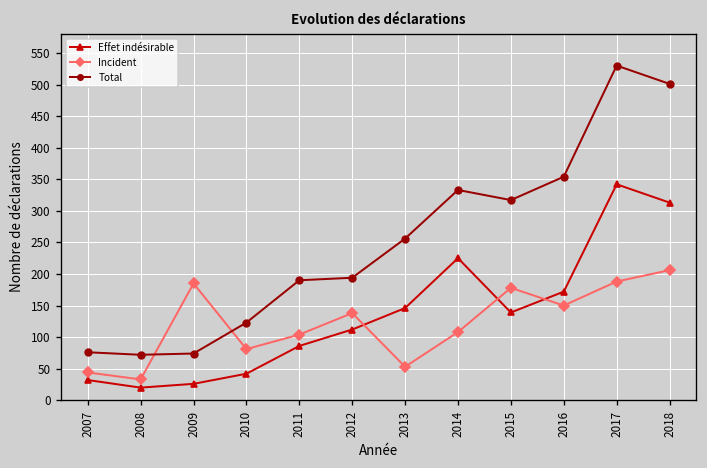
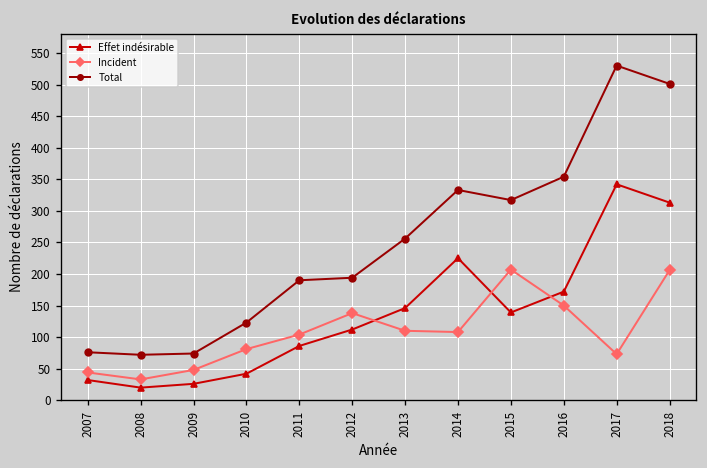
  {
    "Incident": {
      "2007": 40,
      "2008": 30,
-     "2009": 190,
+     "2009": 50,
      "2010": 80,
      "2011": 100,
      "2012": 140,
-     "2013": 50,
+     "2013": 110,
      "2014": 110,
-     "2015": 180,
+     "2015": 210,
      "2016": 150,
-     "2017": 190,
+     "2017": 70,
      "2018": 210
    }
  }
